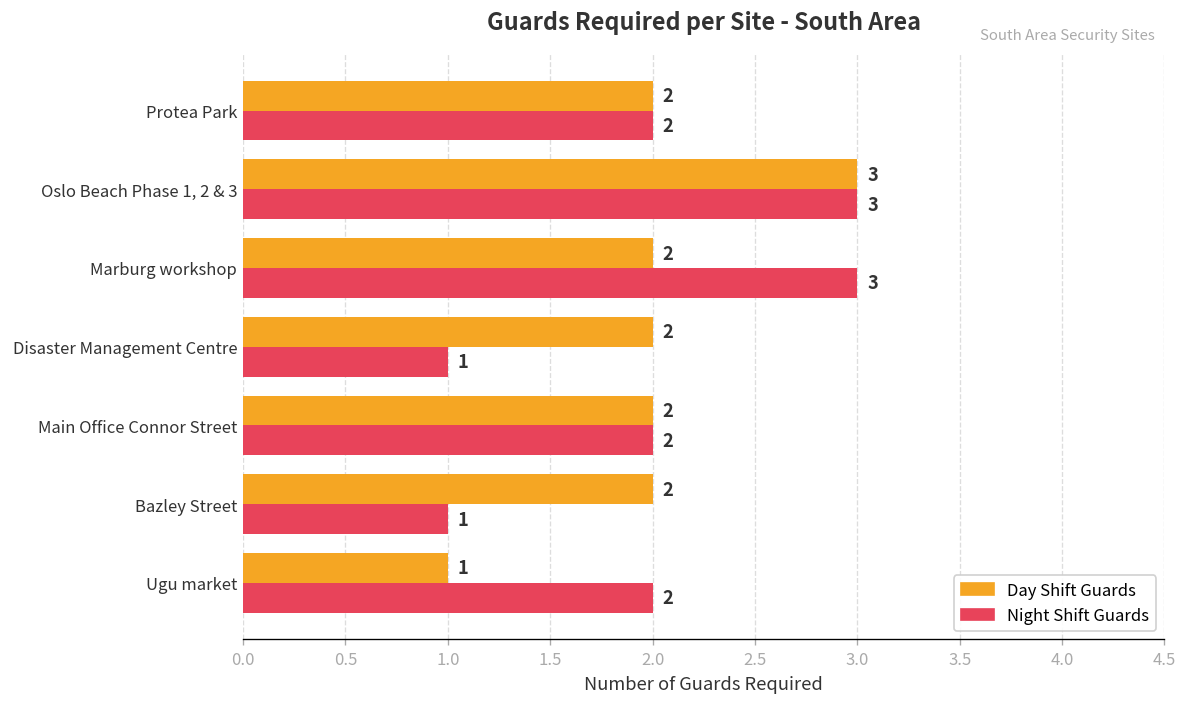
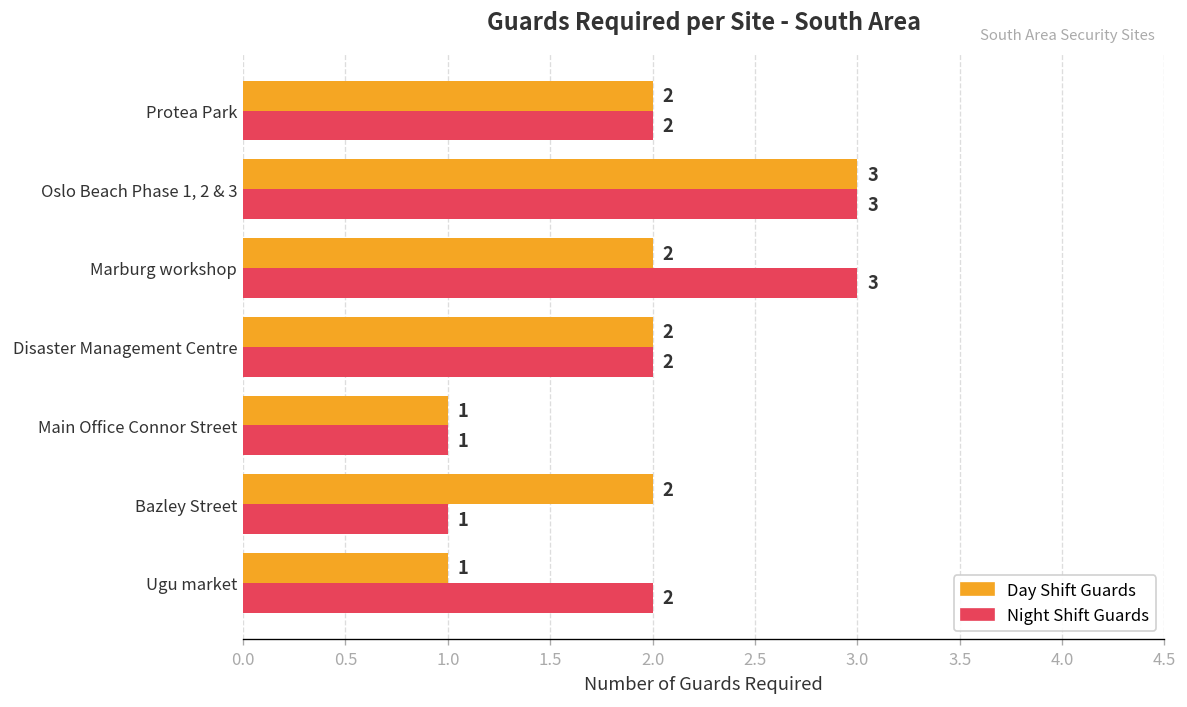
  {
    "Day Shift Guards": {
      "Protea Park": 2,
      "Oslo Beach Phase 1, 2 & 3": 3,
      "Marburg workshop": 2,
      "Disaster Management Centre": 2,
-     "Main Office Connor Street": 2,
+     "Main Office Connor Street": 1,
      "Bazley Street": 2,
      "Ugu market": 1
    },
    "Night Shift Guards": {
      "Protea Park": 2,
      "Oslo Beach Phase 1, 2 & 3": 3,
      "Marburg workshop": 3,
-     "Disaster Management Centre": 1,
-     "Main Office Connor Street": 2,
+     "Disaster Management Centre": 2,
+     "Main Office Connor Street": 1,
      "Bazley Street": 1,
      "Ugu market": 2
    }
  }
